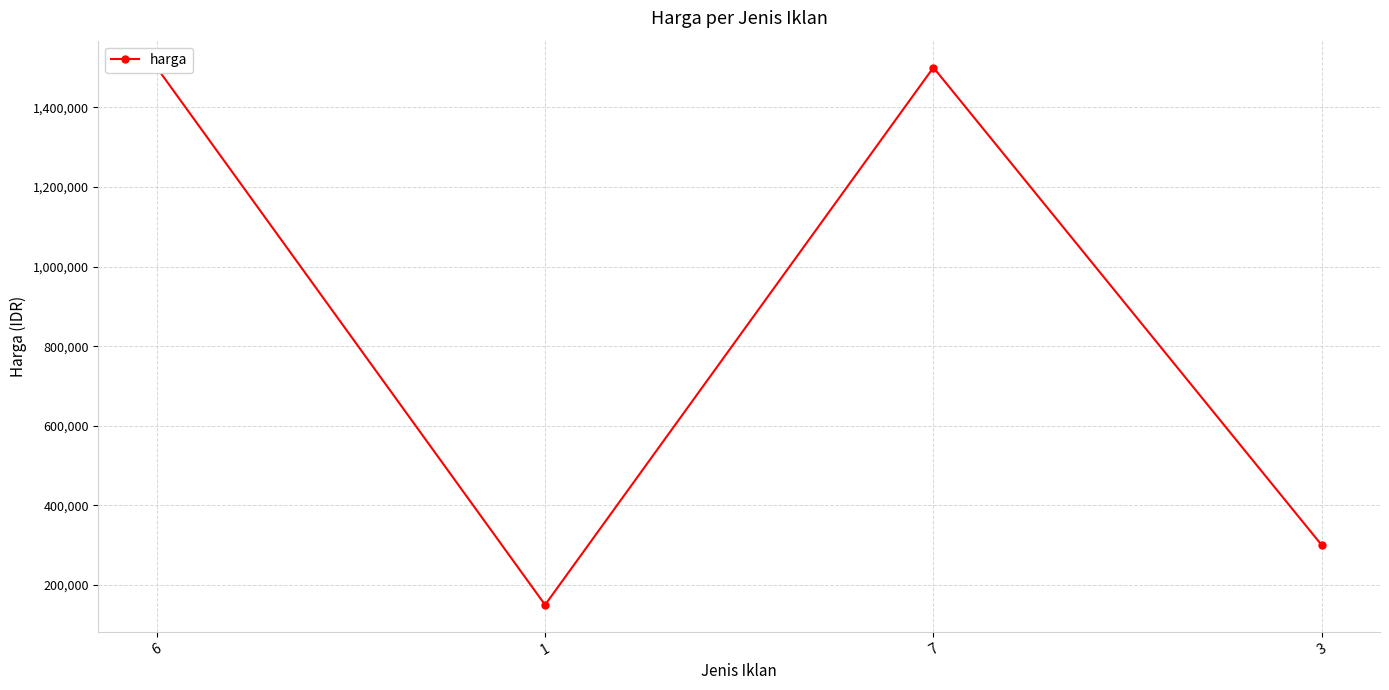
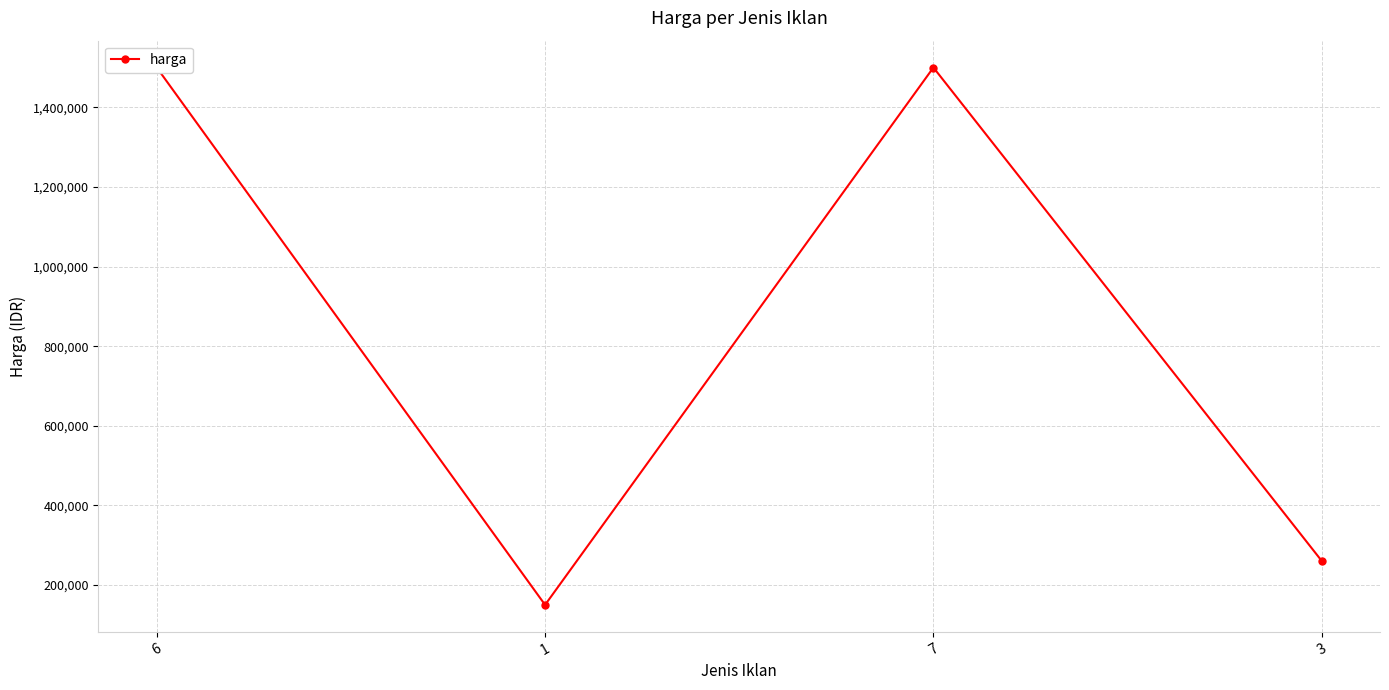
  {
    "1": "150,000",
    "7": "1,500,000",
-   "3": "300,000"
+   "3": "260,000"
  }
